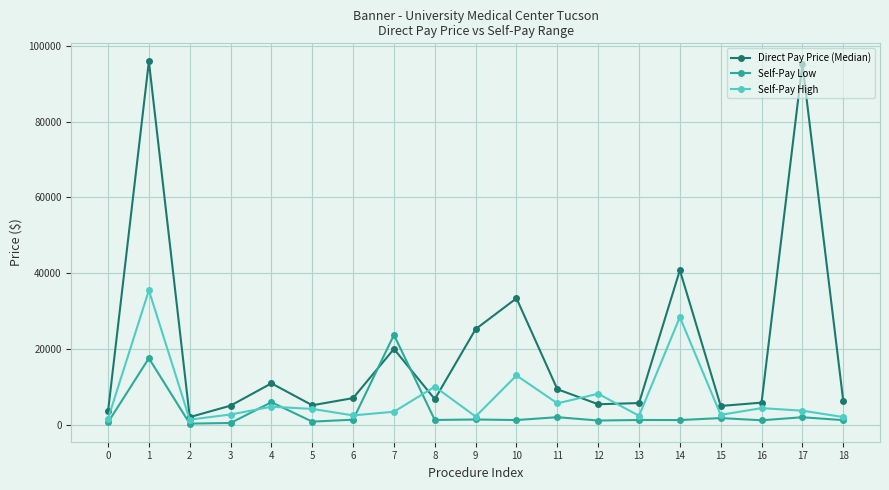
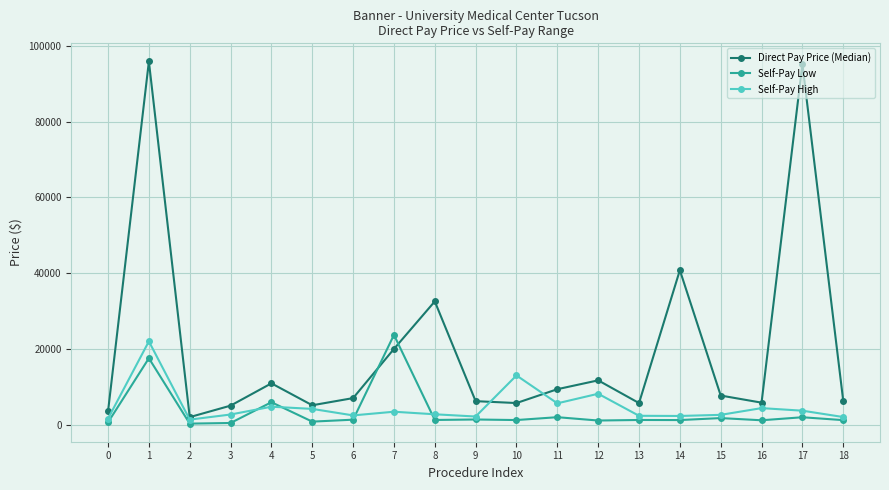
  {
    "Direct Pay Price (Median)": {
      "0": 4000,
      "1": 96000,
      "3": 5000,
      "4": 11000,
      "5": 5000,
      "6": 7000,
      "7": 20000,
-     "8": 7000,
-     "9": 25000,
-     "10": 33000,
+     "8": 33000,
+     "9": 6000,
+     "10": 6000,
      "11": 9000,
-     "12": 5000,
+     "12": 12000,
      "13": 6000,
      "14": 41000,
-     "15": 5000,
+     "15": 8000,
      "16": 6000,
      "18": 6000
    },
    "Self-Pay Low": {
      "0": 1000,
      "1": 18000,
      "2": 0,
      "3": 1000,
      "4": 6000,
      "5": 1000,
      "6": 1000,
      "7": 24000,
      "8": 1000,
      "9": 1000,
      "10": 1000,
      "11": 2000,
      "12": 1000,
      "13": 1000,
      "14": 1000,
      "15": 2000,
      "16": 1000,
      "17": 2000,
      "18": 1000
    },
    "Self-Pay High": {
      "0": 2000,
-     "1": 35000,
+     "1": 22000,
      "3": 3000,
      "4": 5000,
      "5": 4000,
      "6": 3000,
      "7": 3000,
-     "8": 10000,
+     "8": 3000,
      "9": 2000,
      "10": 13000,
      "11": 6000,
      "12": 8000,
      "13": 2000,
-     "14": 28000,
+     "14": 2000,
      "15": 3000,
      "16": 4000,
      "17": 4000,
      "18": 2000
    }
  }
